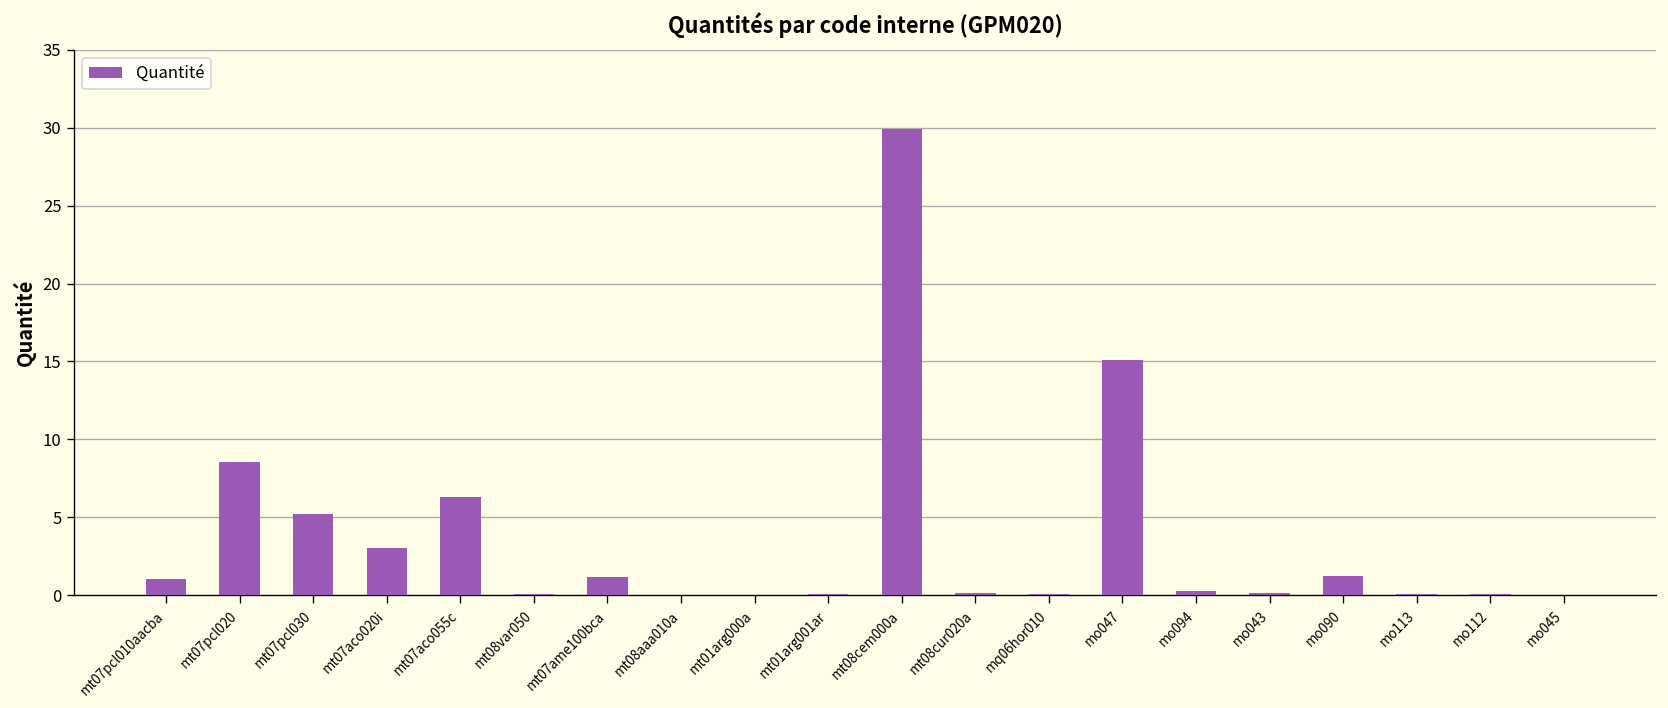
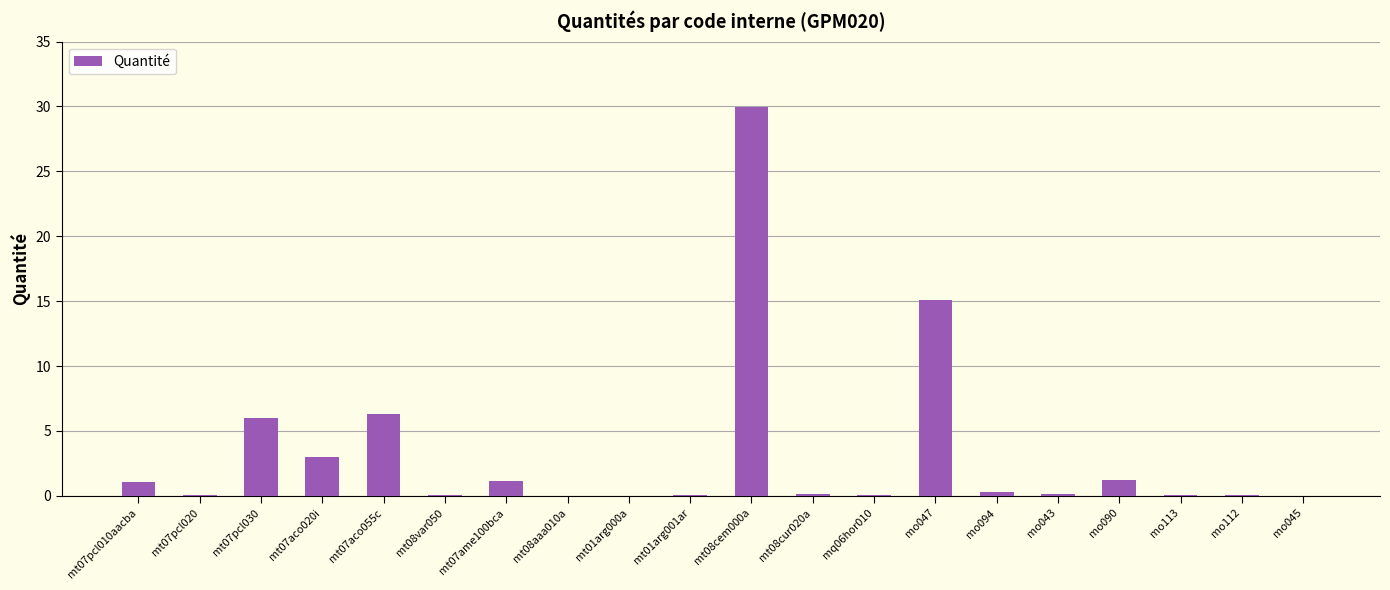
  {
    "mt07pcl010aacba": 1.1,
-   "mt07pcl020": 8.5,
-   "mt07pcl030": 5.2,
+   "mt07pcl020": 0.0,
+   "mt07pcl030": 6.0,
    "mt07aco020i": 3.0,
    "mt07aco055c": 6.3,
    "mt07ame100bca": 1.2,
    "mt08cem000a": 29.9,
    "mo047": 15.1,
    "mo094": 0.3,
    "mo090": 1.2
  }
